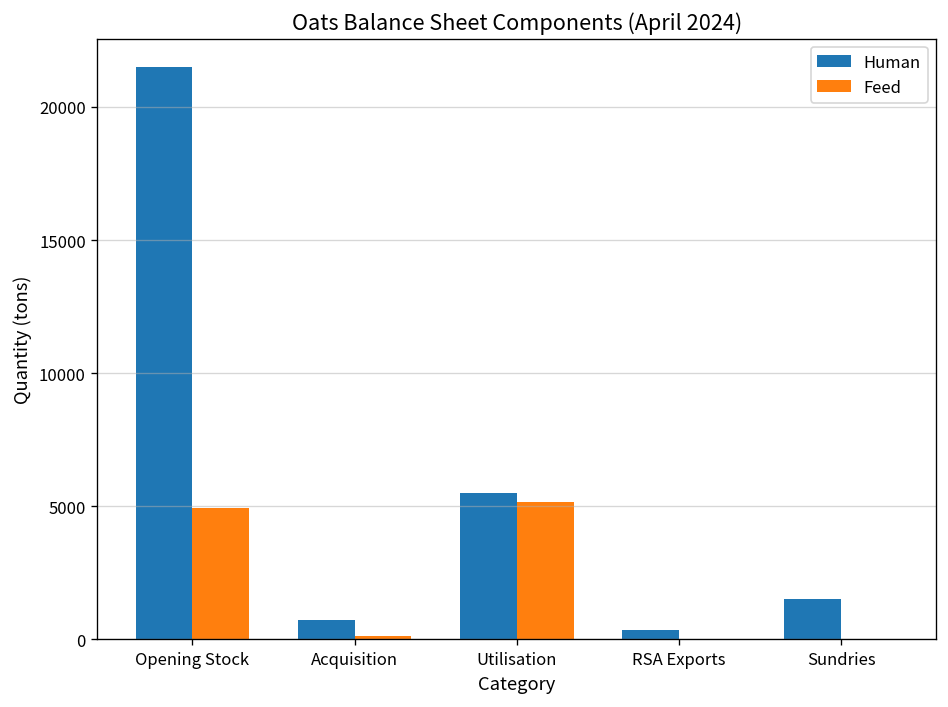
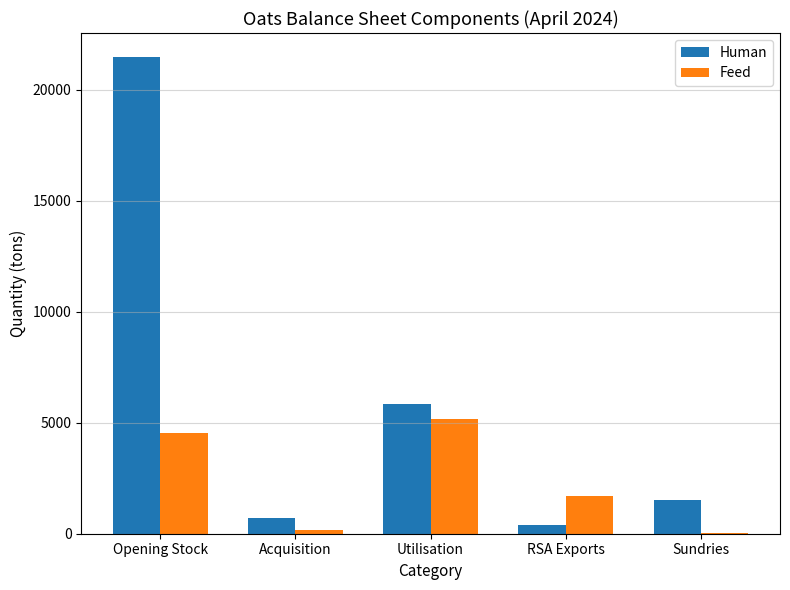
  {
    "Human": {
      "Opening Stock": 21500,
      "Acquisition": 700,
-     "Utilisation": 5500,
+     "Utilisation": 5900,
      "RSA Exports": 400,
      "Sundries": 1500
    },
    "Feed": {
-     "Opening Stock": 4900,
+     "Opening Stock": 4500,
      "Acquisition": 100,
      "Utilisation": 5200,
-     "RSA Exports": 0
+     "RSA Exports": 1700
    }
  }
